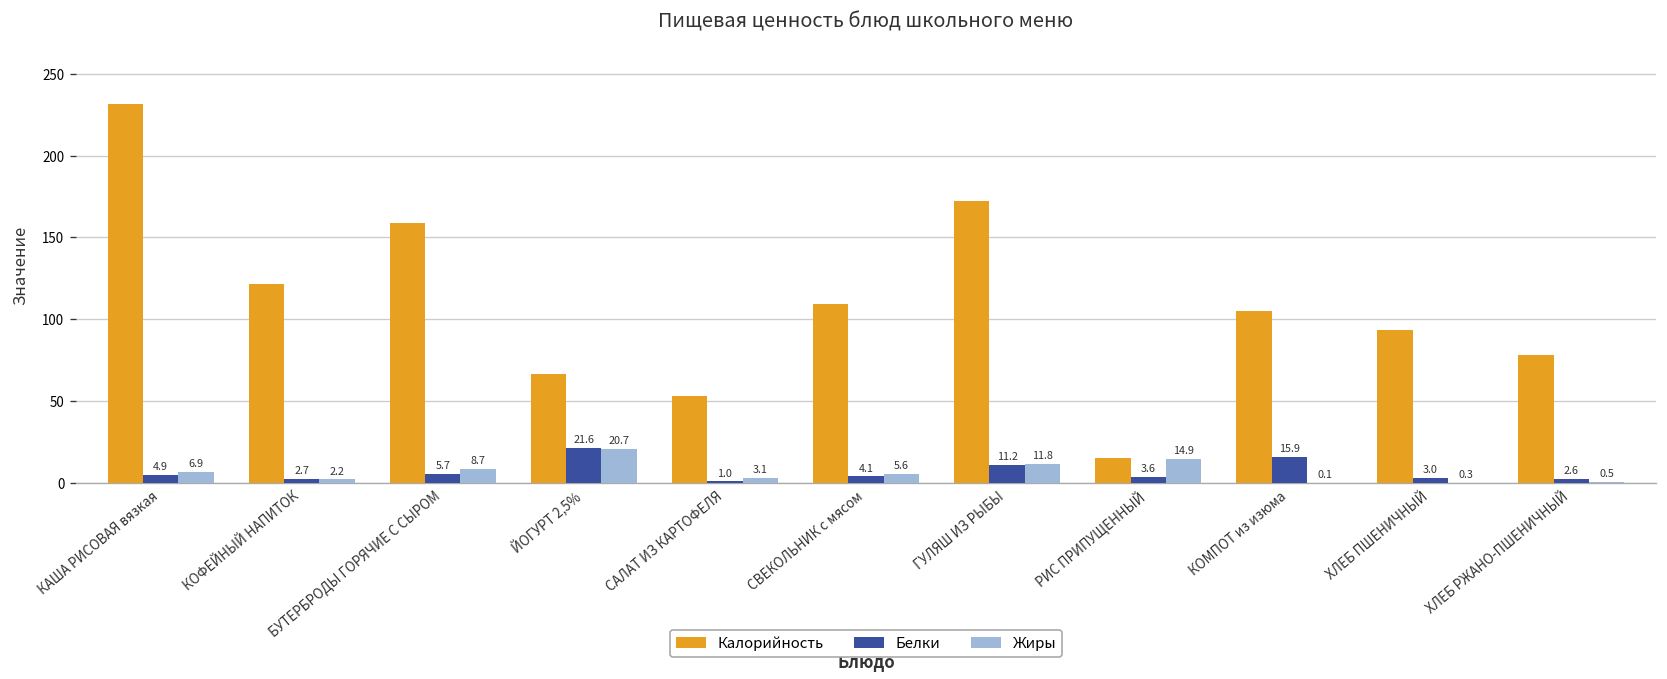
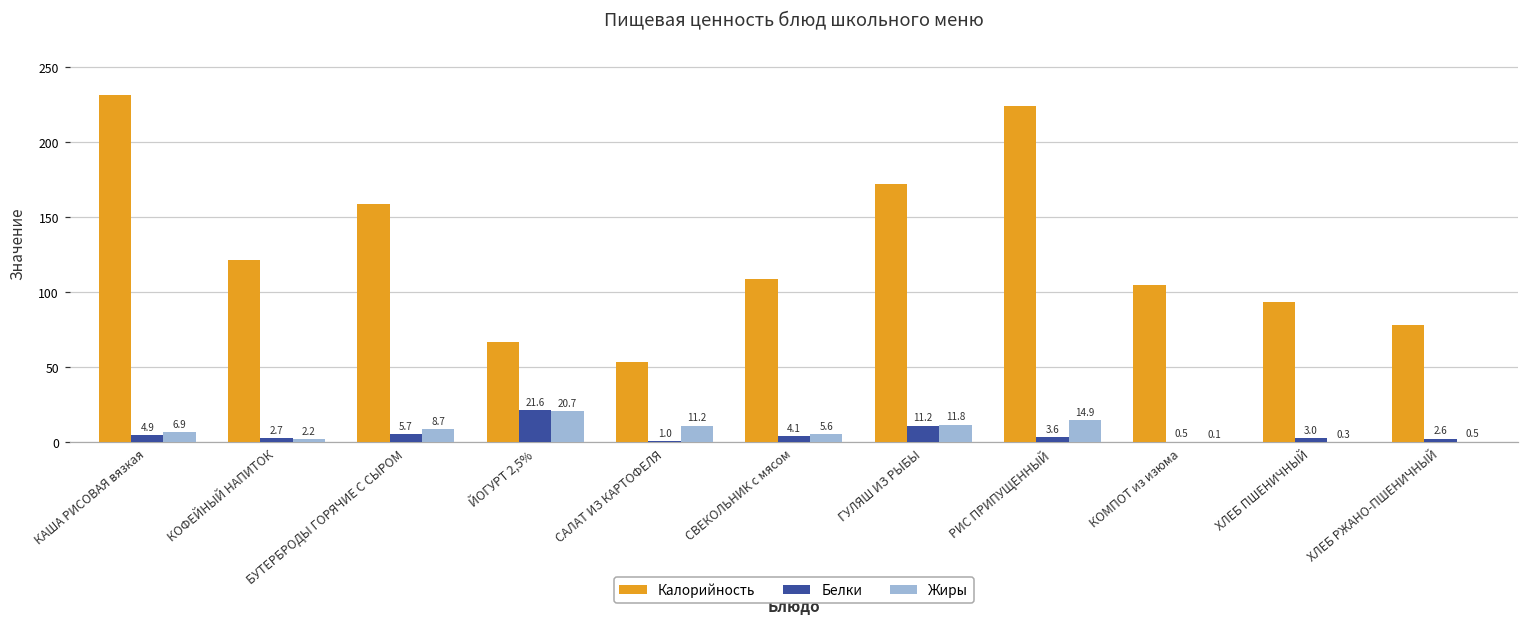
  {
    "Калорийность": {
      "КАША РИСОВАЯ вязкая": 232,
      "КОФЕЙНЫЙ НАПИТОК": 122,
      "БУТЕРБРОДЫ ГОРЯЧИЕ С СЫРОМ": 159,
      "ЙОГУРТ 2,5%": 67,
      "САЛАТ ИЗ КАРТОФЕЛЯ": 53,
      "СВЕКОЛЬНИК с мясом": 109,
      "ГУЛЯШ ИЗ РЫБЫ": 172,
-     "РИС ПРИПУЩЕННЫЙ": 16,
+     "РИС ПРИПУЩЕННЫЙ": 224,
      "КОМПОТ из изюма": 105,
      "ХЛЕБ ПШЕНИЧНЫЙ": 94,
      "ХЛЕБ РЖАНО-ПШЕНИЧНЫЙ": 78
    },
    "Белки": {
      "КАША РИСОВАЯ вязкая": 4.9,
      "КОФЕЙНЫЙ НАПИТОК": 2.7,
      "БУТЕРБРОДЫ ГОРЯЧИЕ С СЫРОМ": 5.7,
      "ЙОГУРТ 2,5%": 21.6,
      "САЛАТ ИЗ КАРТОФЕЛЯ": 1.0,
      "СВЕКОЛЬНИК с мясом": 4.1,
      "ГУЛЯШ ИЗ РЫБЫ": 11.2,
      "РИС ПРИПУЩЕННЫЙ": 3.6,
-     "КОМПОТ из изюма": 15.9,
+     "КОМПОТ из изюма": 0.5,
      "ХЛЕБ ПШЕНИЧНЫЙ": 3.0,
      "ХЛЕБ РЖАНО-ПШЕНИЧНЫЙ": 2.6
    },
    "Жиры": {
      "КАША РИСОВАЯ вязкая": 6.9,
      "КОФЕЙНЫЙ НАПИТОК": 2.2,
      "БУТЕРБРОДЫ ГОРЯЧИЕ С СЫРОМ": 8.7,
      "ЙОГУРТ 2,5%": 20.7,
-     "САЛАТ ИЗ КАРТОФЕЛЯ": 3.1,
+     "САЛАТ ИЗ КАРТОФЕЛЯ": 11.2,
      "СВЕКОЛЬНИК с мясом": 5.6,
      "ГУЛЯШ ИЗ РЫБЫ": 11.8,
      "РИС ПРИПУЩЕННЫЙ": 14.9,
      "КОМПОТ из изюма": 0.1,
      "ХЛЕБ ПШЕНИЧНЫЙ": 0.3,
      "ХЛЕБ РЖАНО-ПШЕНИЧНЫЙ": 0.5
    }
  }
